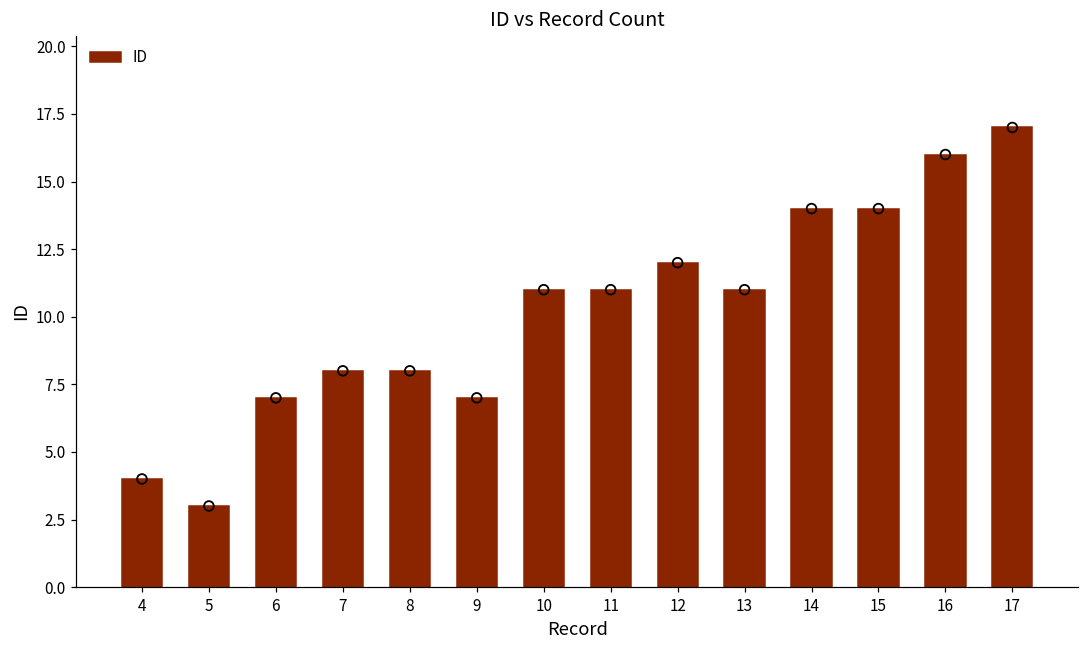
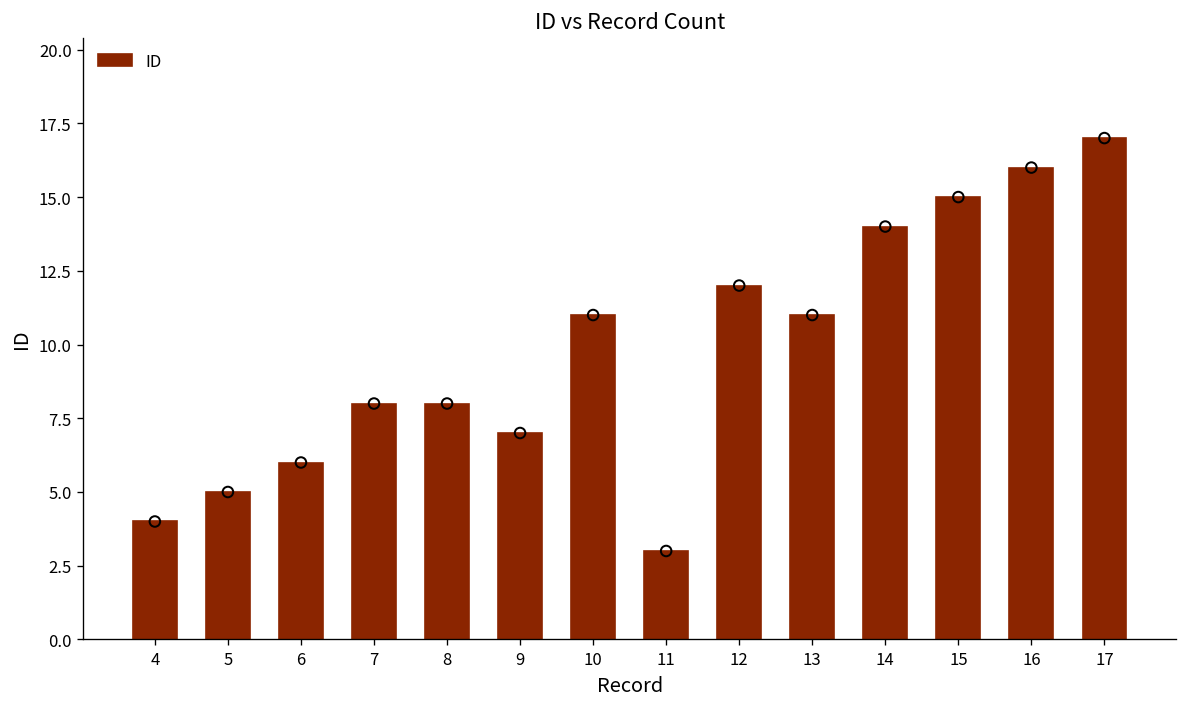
  {
    "ID": {
      "4": 4,
-     "5": 3,
-     "6": 7,
+     "5": 5,
+     "6": 6,
      "7": 8,
      "8": 8,
      "9": 7,
      "10": 11,
-     "11": 11,
+     "11": 3,
      "12": 12,
      "13": 11,
      "14": 14,
-     "15": 14,
+     "15": 15,
      "16": 16,
      "17": 17
    }
  }
